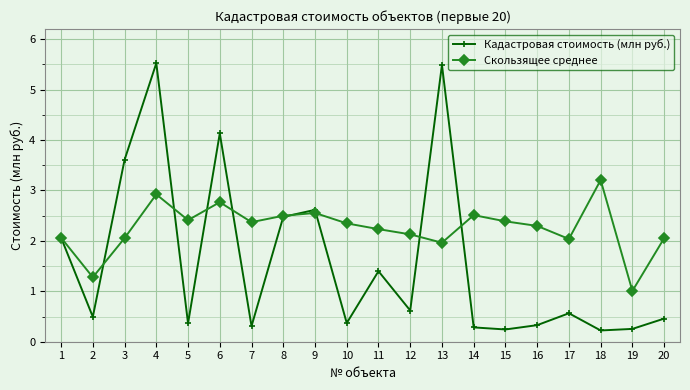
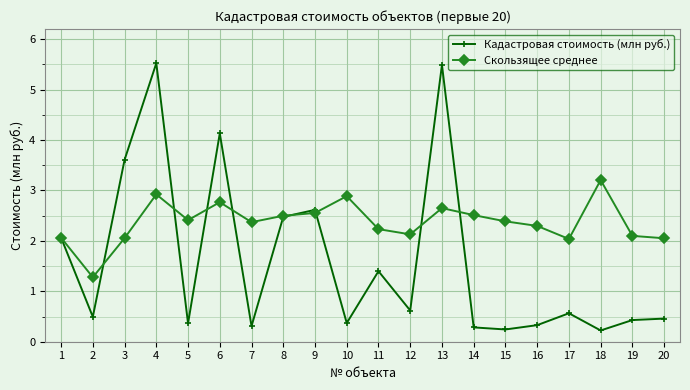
  {
    "Кадастровая стоимость (млн руб.)": {
      "2": 0.5,
      "3": 3.6,
      "4": 5.5,
      "5": 0.4,
      "6": 4.1,
      "7": 0.3,
      "9": 2.6,
      "10": 0.4,
      "11": 1.4,
      "12": 0.6,
      "13": 5.5,
      "14": 0.3,
      "15": 0.2,
      "16": 0.3,
      "17": 0.6,
      "18": 0.2,
-     "19": 0.3,
+     "19": 0.4,
      "20": 0.5
    },
    "Скользящее среднее": {
      "2": 1.3,
      "3": 2.1,
      "4": 2.9,
      "5": 2.4,
      "6": 2.8,
      "7": 2.4,
      "9": 2.6,
-     "10": 2.3,
+     "10": 2.9,
      "11": 2.2,
      "12": 2.1,
-     "13": 2.0,
+     "13": 2.6,
      "14": 2.5,
      "15": 2.4,
      "16": 2.3,
      "17": 2.0,
      "18": 3.2,
-     "19": 1.0,
+     "19": 2.1,
      "20": 2.1
    }
  }
